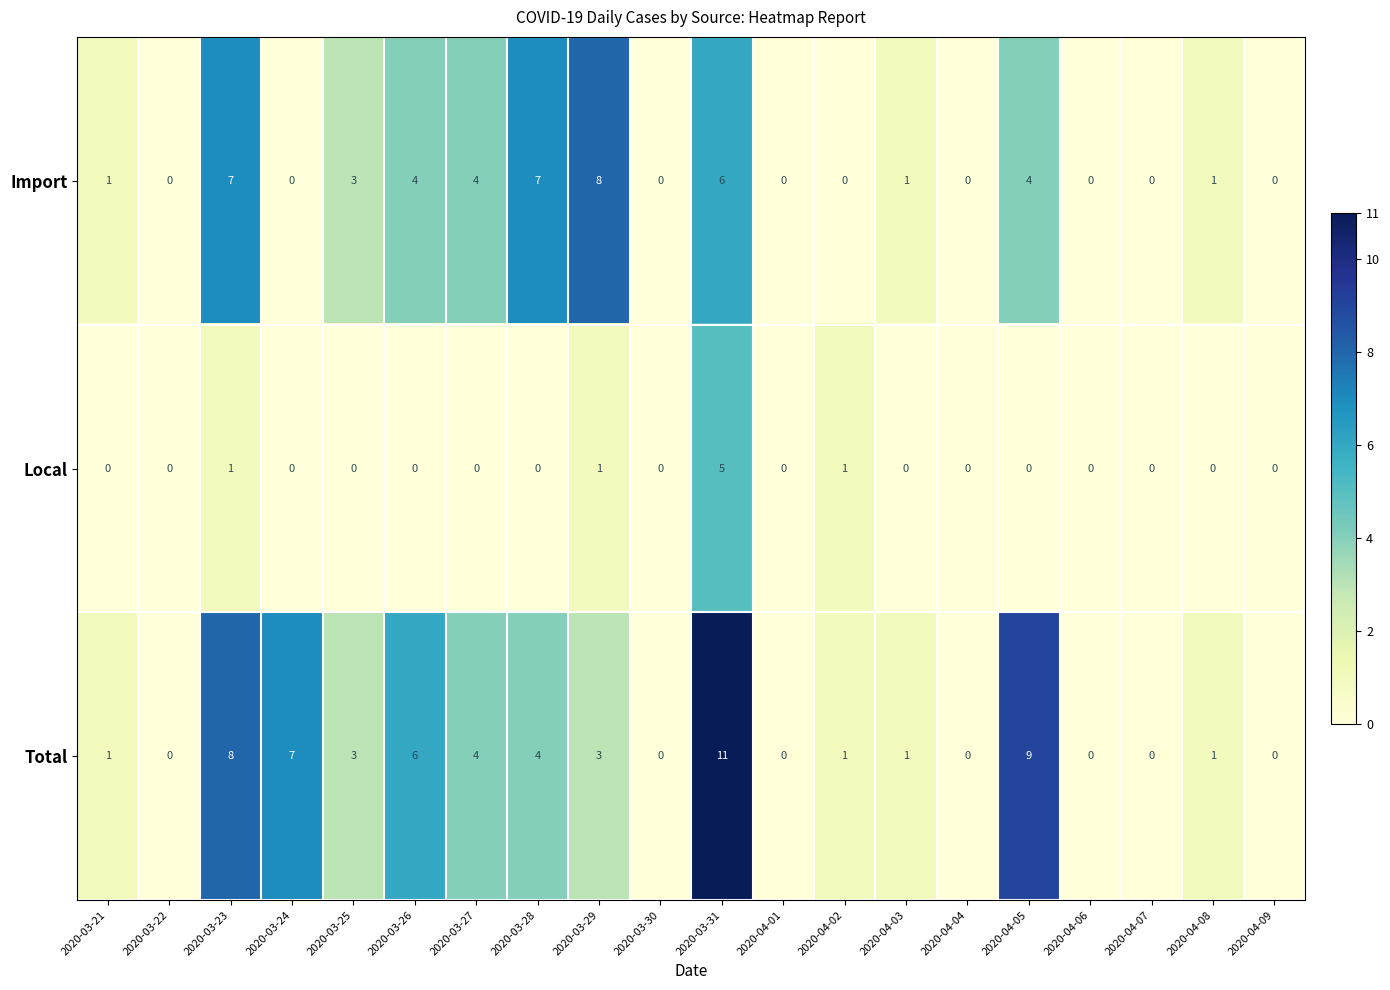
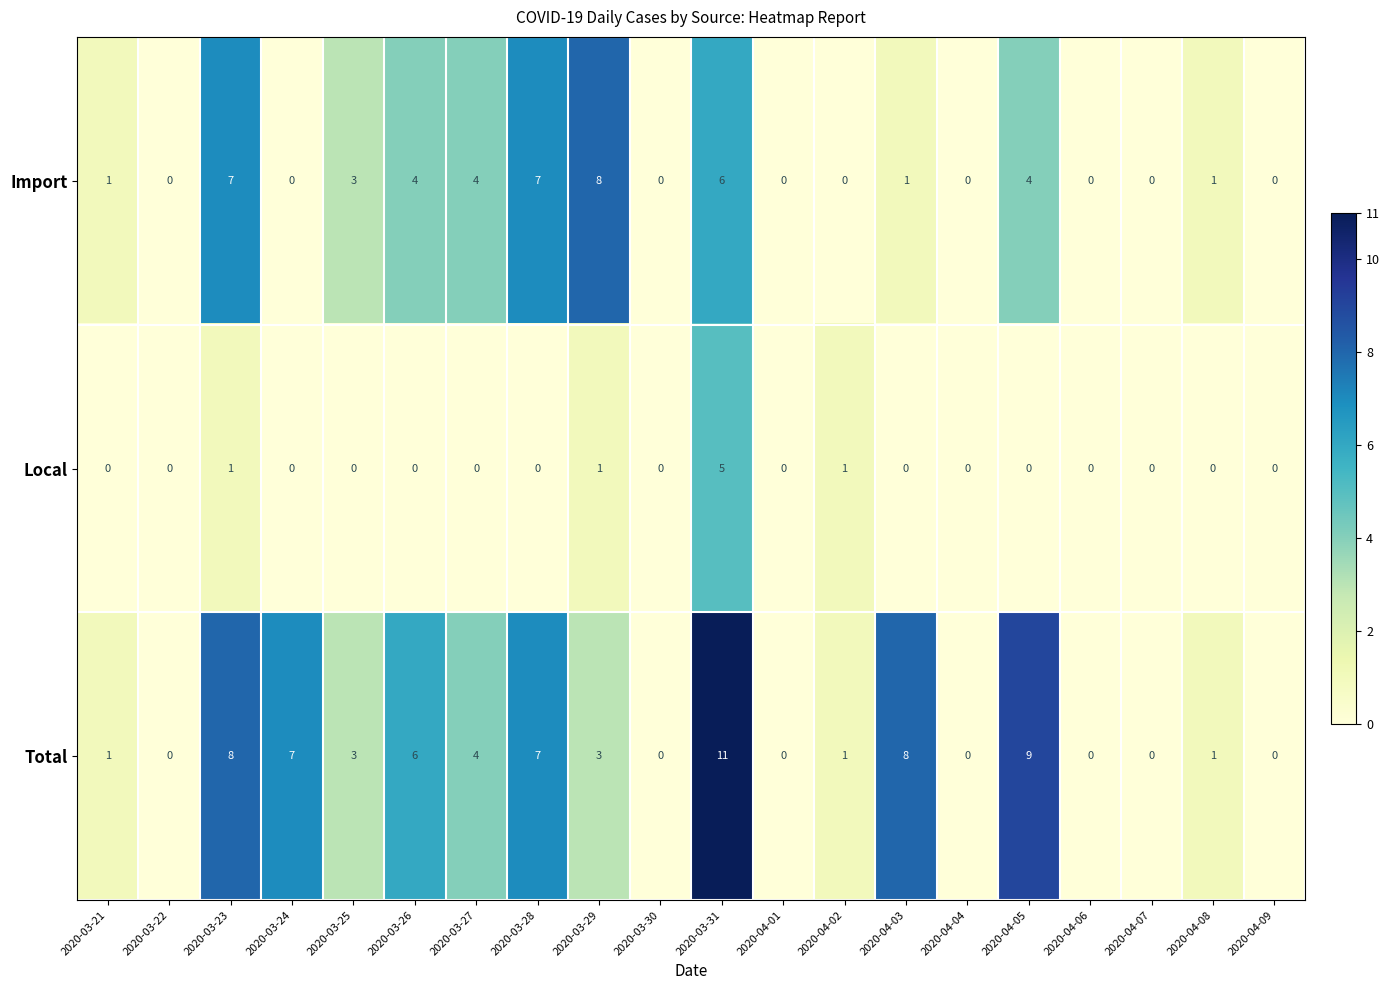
  {
    "Import": {
      "2020-03-21": 1,
      "2020-03-22": 0,
      "2020-03-23": 7,
      "2020-03-24": 0,
      "2020-03-25": 3,
      "2020-03-26": 4,
      "2020-03-27": 4,
      "2020-03-28": 7,
      "2020-03-29": 8,
      "2020-03-30": 0,
      "2020-03-31": 6,
      "2020-04-01": 0,
      "2020-04-02": 0,
      "2020-04-03": 1,
      "2020-04-04": 0,
      "2020-04-05": 4,
      "2020-04-06": 0,
      "2020-04-07": 0,
      "2020-04-08": 1,
      "2020-04-09": 0
    },
    "Local": {
      "2020-03-21": 0,
      "2020-03-22": 0,
      "2020-03-23": 1,
      "2020-03-24": 0,
      "2020-03-25": 0,
      "2020-03-26": 0,
      "2020-03-27": 0,
      "2020-03-28": 0,
      "2020-03-29": 1,
      "2020-03-30": 0,
      "2020-03-31": 5,
      "2020-04-01": 0,
      "2020-04-02": 1,
      "2020-04-03": 0,
      "2020-04-04": 0,
      "2020-04-05": 0,
      "2020-04-06": 0,
      "2020-04-07": 0,
      "2020-04-08": 0,
      "2020-04-09": 0
    },
    "Total": {
      "2020-03-21": 1,
      "2020-03-22": 0,
      "2020-03-23": 8,
      "2020-03-24": 7,
      "2020-03-25": 3,
      "2020-03-26": 6,
      "2020-03-27": 4,
-     "2020-03-28": 4,
+     "2020-03-28": 7,
      "2020-03-29": 3,
      "2020-03-30": 0,
      "2020-03-31": 11,
      "2020-04-01": 0,
      "2020-04-02": 1,
-     "2020-04-03": 1,
+     "2020-04-03": 8,
      "2020-04-04": 0,
      "2020-04-05": 9,
      "2020-04-06": 0,
      "2020-04-07": 0,
      "2020-04-08": 1,
      "2020-04-09": 0
    }
  }
